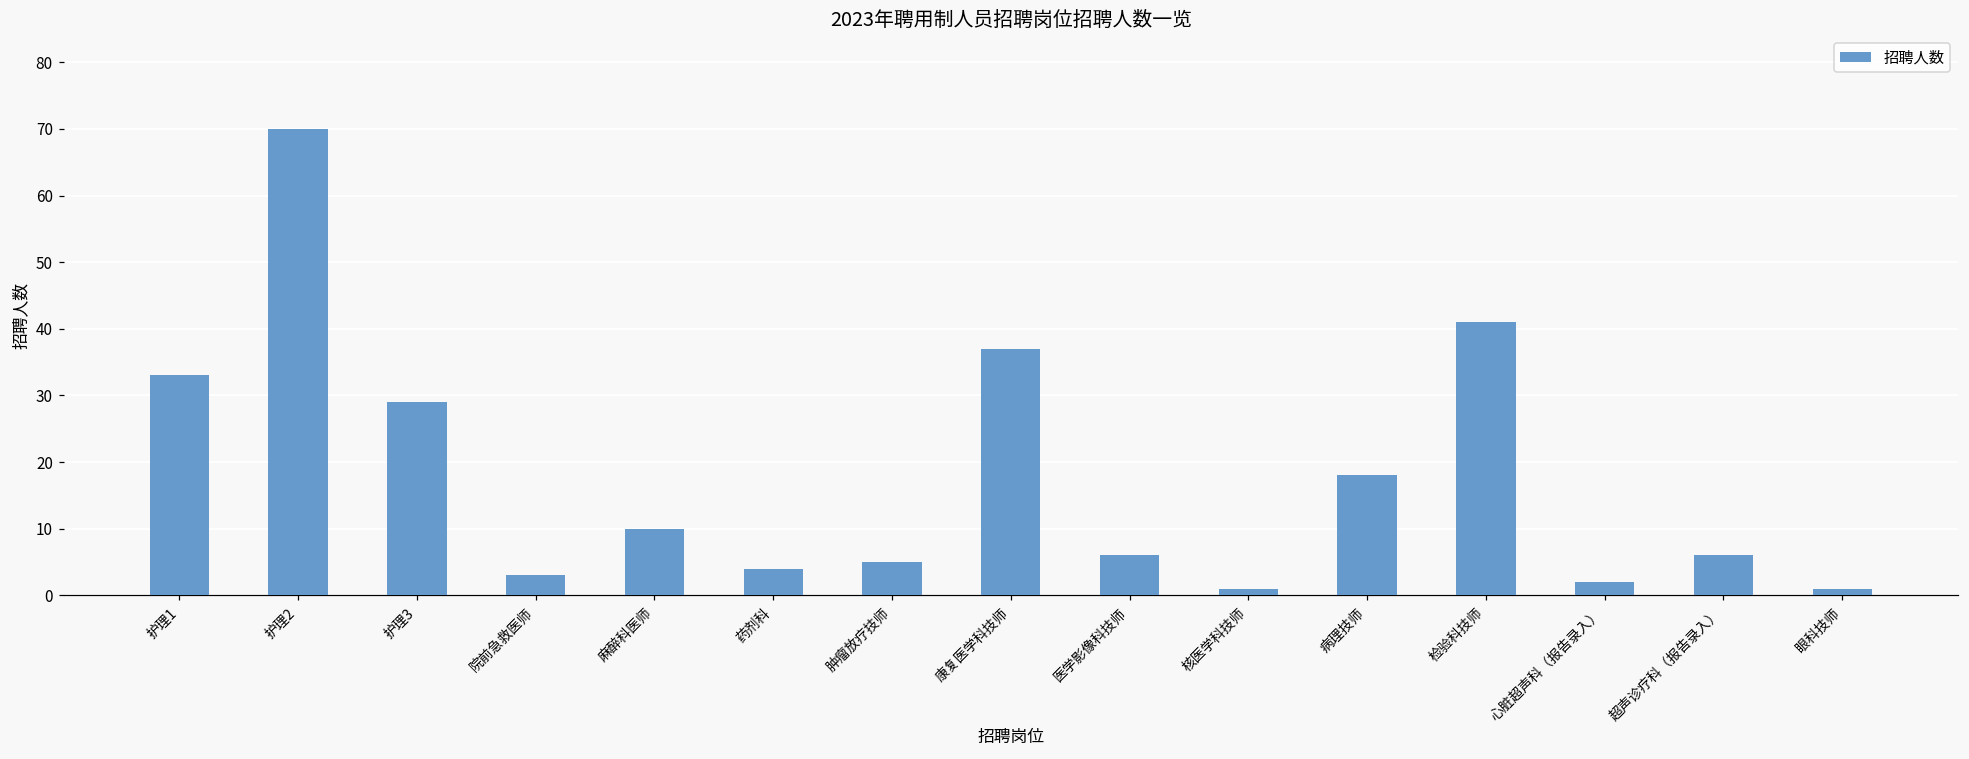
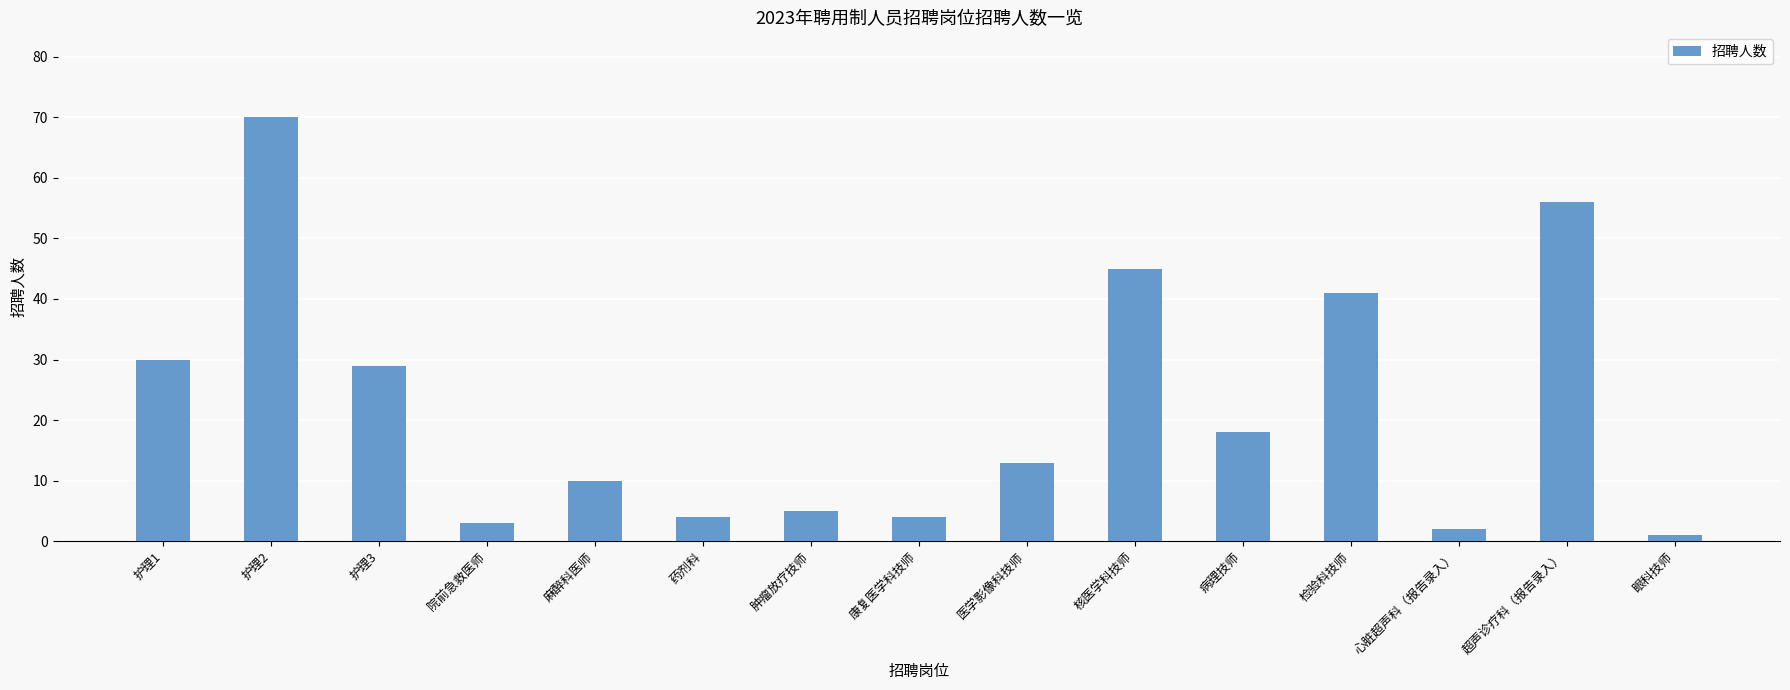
  {
-   "护理1": 33,
+   "护理1": 30,
    "护理2": 70,
    "护理3": 29,
    "院前急救医师": 3,
    "麻醉科医师": 10,
    "药剂科": 4,
    "肿瘤放疗技师": 5,
-   "康复医学科技师": 37,
-   "医学影像科技师": 6,
-   "核医学科技师": 1,
+   "康复医学科技师": 4,
+   "医学影像科技师": 13,
+   "核医学科技师": 45,
    "病理技师": 18,
    "检验科技师": 41,
    "心脏超声科（报告录入）": 2,
-   "超声诊疗科（报告录入）": 6,
+   "超声诊疗科（报告录入）": 56,
    "眼科技师": 1
  }
